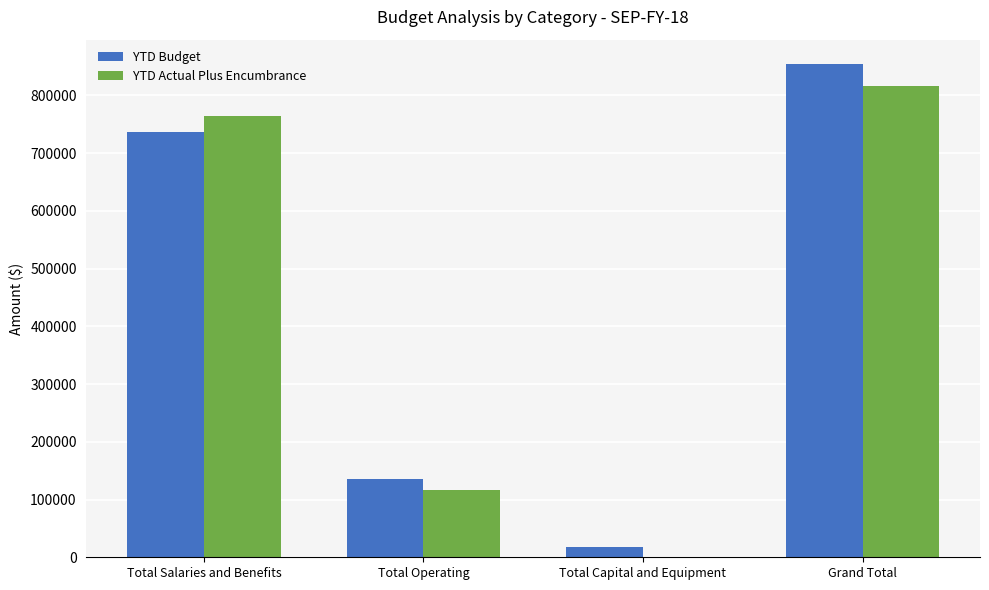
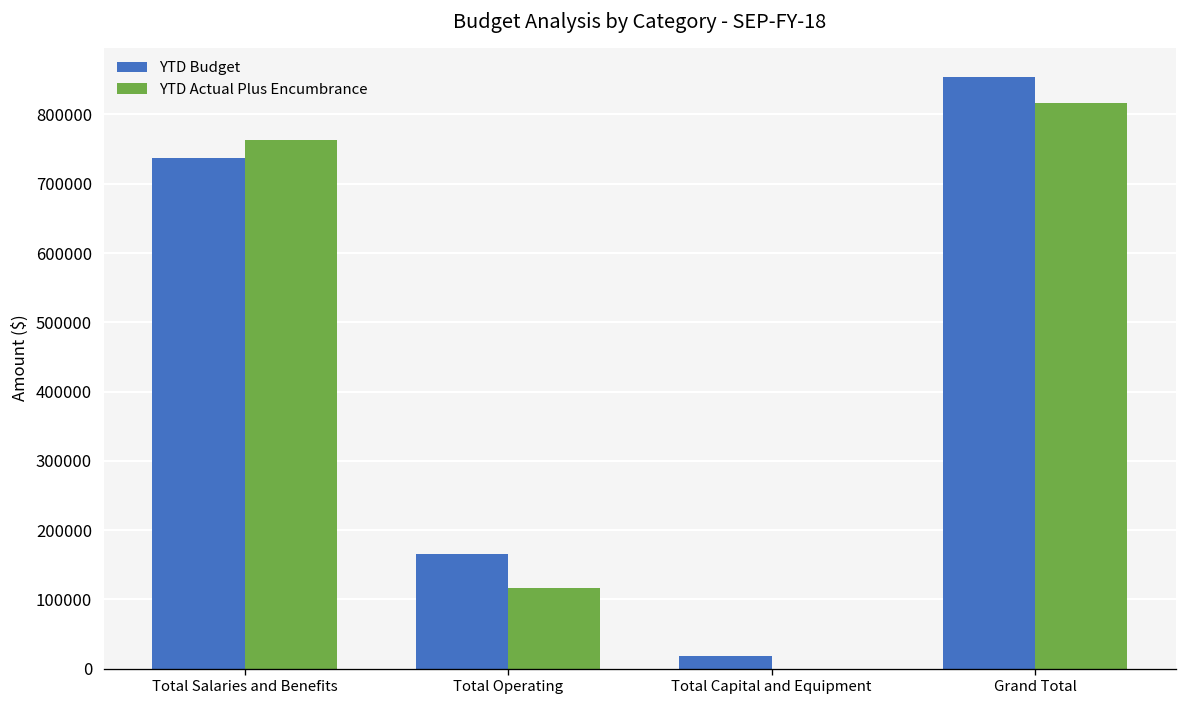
  {
    "YTD Budget": {
      "Total Salaries and Benefits": 740000,
-     "Total Operating": 140000,
+     "Total Operating": 170000,
      "Total Capital and Equipment": 20000,
      "Grand Total": 850000
    },
    "YTD Actual Plus Encumbrance": {
      "Total Salaries and Benefits": 760000,
      "Total Operating": 120000,
      "Total Capital and Equipment": 0,
      "Grand Total": 820000
    }
  }
